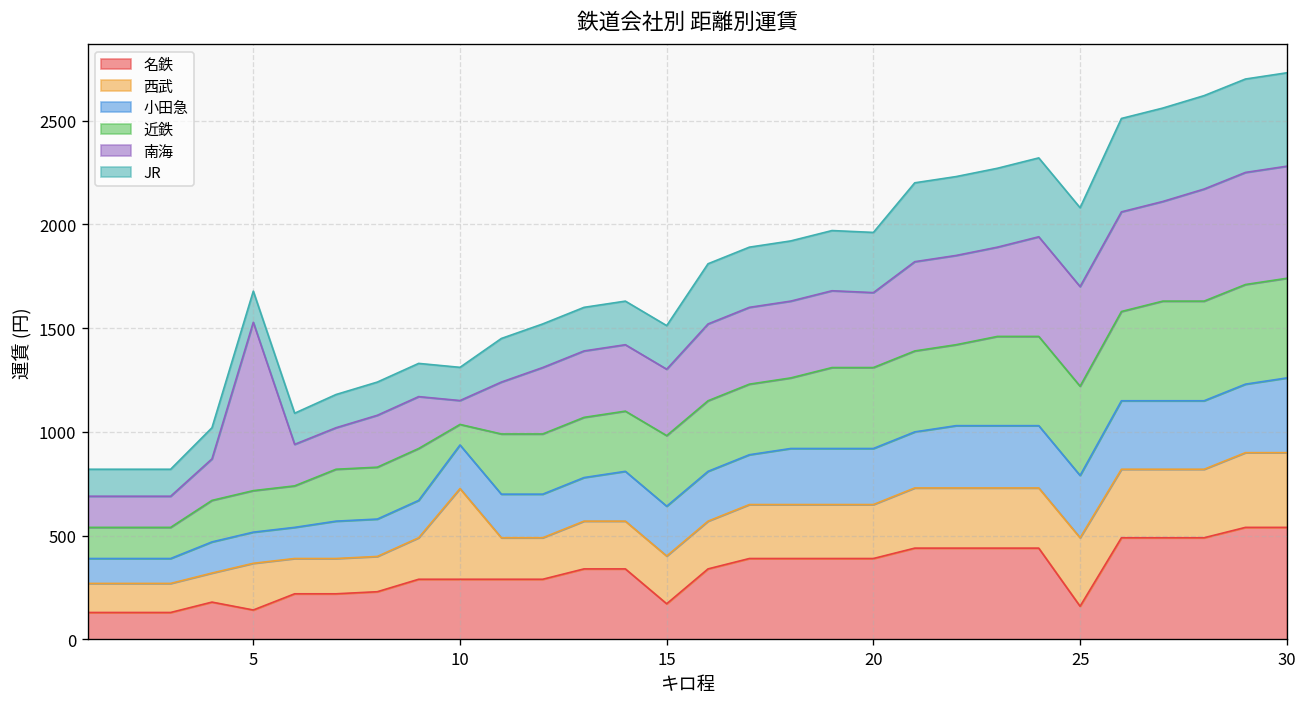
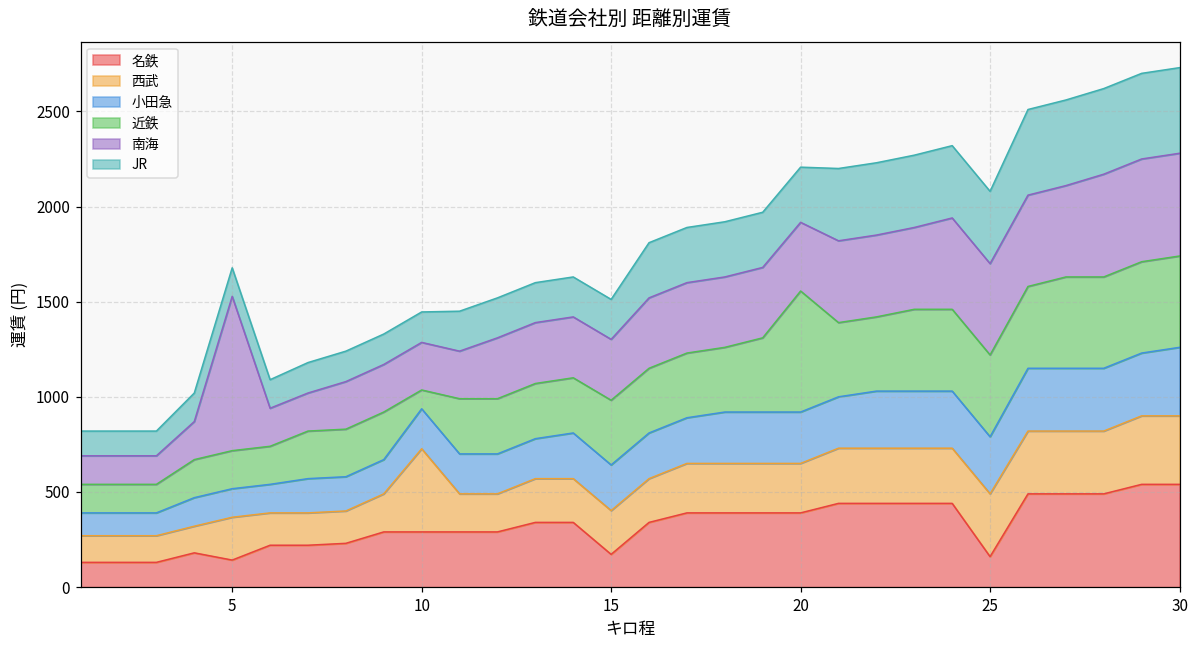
  {
    "名鉄": {
      "5": 140,
      "10": 290,
      "15": 170,
      "20": 390,
      "25": 160,
      "30": 540
    },
    "西武": {
      "5": 230,
      "10": 440,
      "15": 230,
      "20": 260,
      "25": 330,
      "30": 360
    },
    "近鉄": {
      "5": 200,
      "10": 100,
      "15": 340,
-     "20": 390,
+     "20": 640,
      "25": 430,
      "30": 480
    },
    "南海": {
      "5": 810,
-     "10": 120,
+     "10": 250,
      "15": 320,
      "20": 360,
      "25": 480,
      "30": 540
    }
  }
